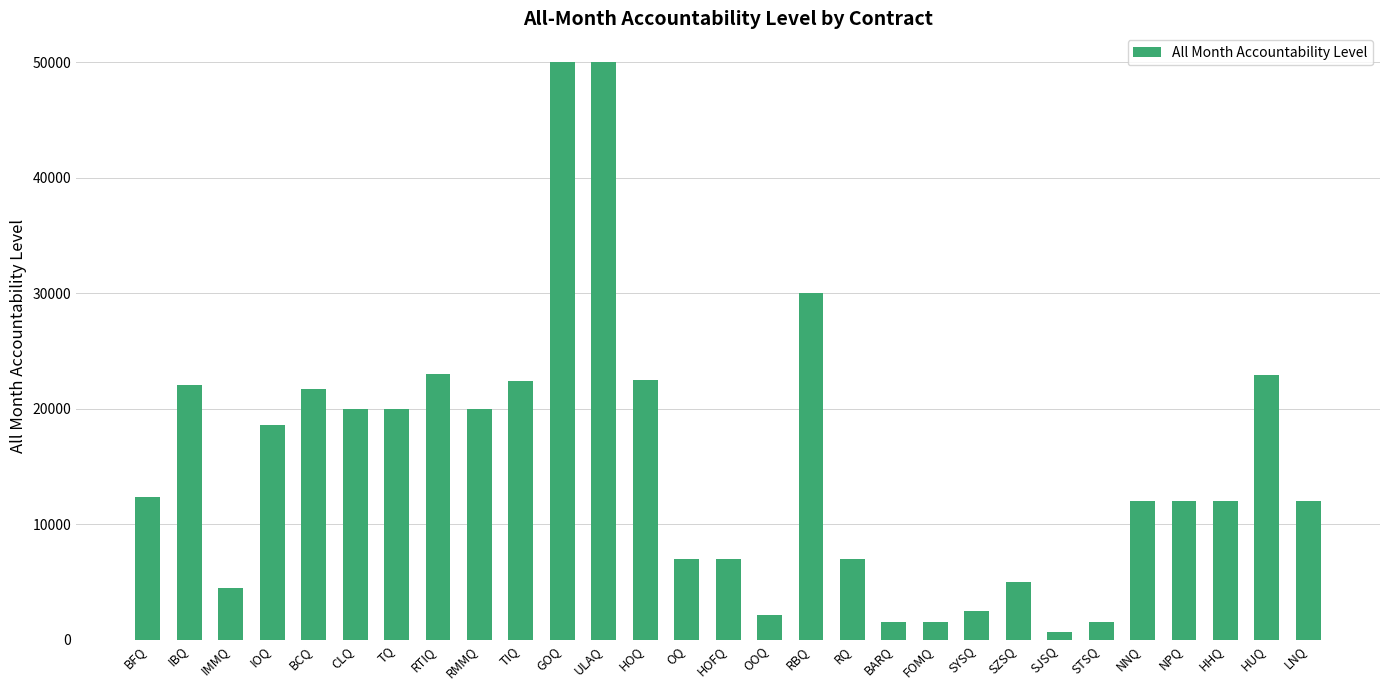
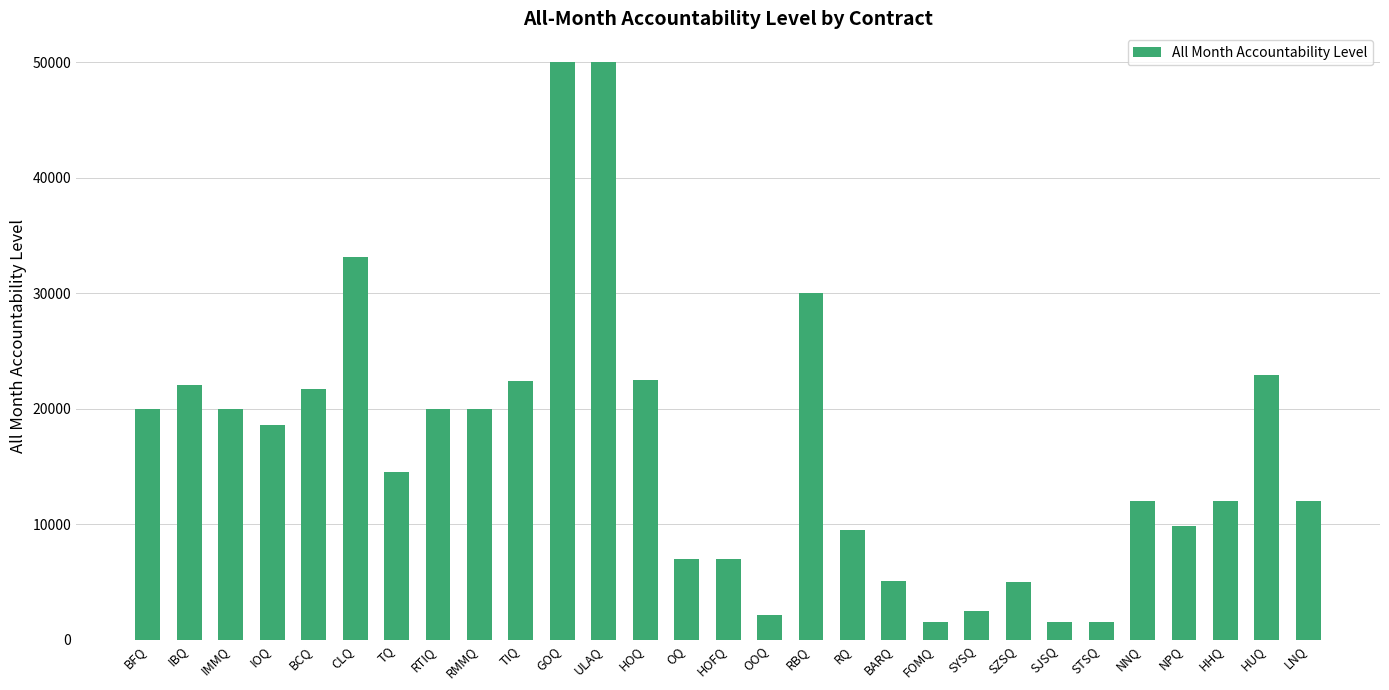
  {
-   "BFQ": 12400,
+   "BFQ": 20000,
    "IBQ": 22100,
-   "IMMQ": 4500,
+   "IMMQ": 20000,
    "IOQ": 18600,
    "BCQ": 21700,
-   "CLQ": 20000,
-   "TQ": 20000,
-   "RTIQ": 23000,
+   "CLQ": 33100,
+   "TQ": 14500,
+   "RTIQ": 20000,
    "RMMQ": 20000,
    "TIQ": 22400,
    "GOQ": 50000,
    "ULAQ": 50000,
    "HOQ": 22500,
    "OQ": 7000,
    "HOFQ": 7000,
    "OOQ": 2200,
    "RBQ": 30000,
-   "RQ": 7000,
-   "BARQ": 1500,
+   "RQ": 9500,
+   "BARQ": 5100,
    "FOMQ": 1500,
    "SYSQ": 2500,
    "SZSQ": 5000,
-   "SJSQ": 700,
+   "SJSQ": 1500,
    "STSQ": 1500,
    "NNQ": 12000,
-   "NPQ": 12000,
+   "NPQ": 9800,
    "HHQ": 12000,
    "HUQ": 22900,
    "LNQ": 12000
  }
